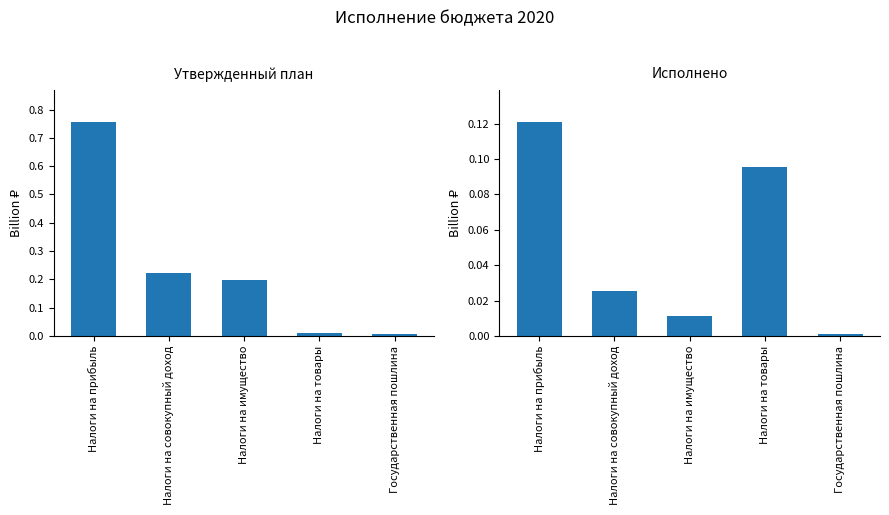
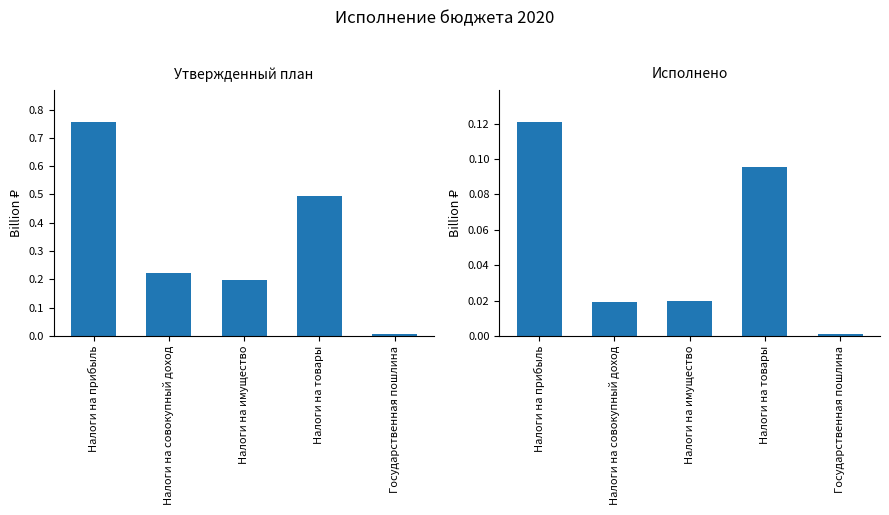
  {
    "Утвержденный план": {
      "Налоги на прибыль": 0.76,
      "Налоги на совокупный доход": 0.22,
      "Налоги на имущество": 0.20,
-     "Налоги на товары": 0.01
+     "Налоги на товары": 0.50
    },
    "Исполнено": {
      "Налоги на прибыль": 0.121,
-     "Налоги на совокупный доход": 0.026,
-     "Налоги на имущество": 0.011,
+     "Налоги на совокупный доход": 0.019,
+     "Налоги на имущество": 0.019,
      "Налоги на товары": 0.096
    }
  }
